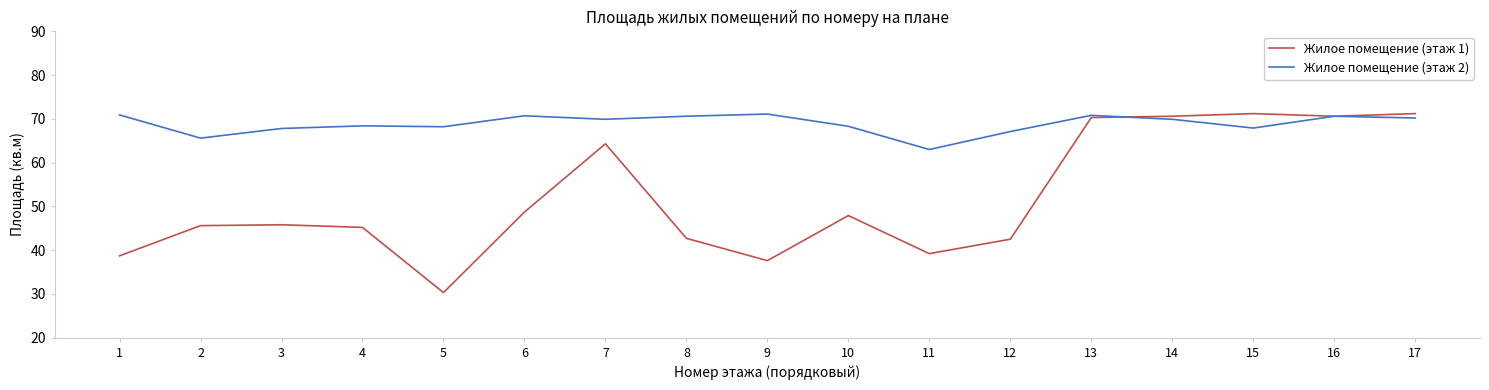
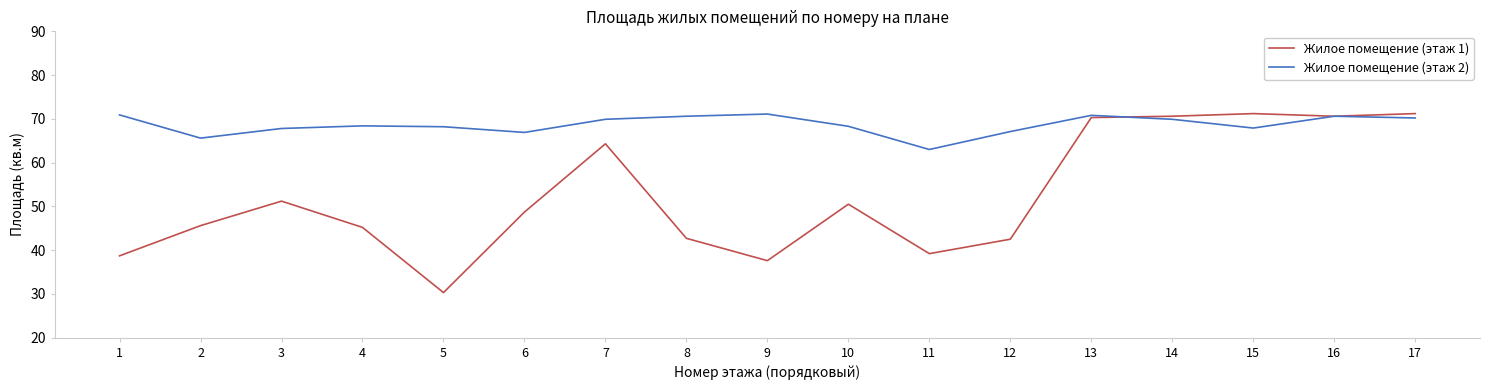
  {
    "Жилое помещение (этаж 1)": {
      "1": 39,
      "2": 46,
-     "3": 46,
+     "3": 51,
      "4": 45,
      "5": 30,
      "6": 49,
      "7": 64,
      "8": 43,
      "9": 38,
-     "10": 48,
+     "10": 51,
      "11": 39,
      "12": 43,
      "14": 71,
      "15": 71,
      "17": 71
    },
    "Жилое помещение (этаж 2)": {
      "1": 71,
      "2": 66,
      "3": 68,
      "4": 68,
      "5": 68,
-     "6": 71,
+     "6": 67,
      "7": 70,
      "8": 71,
      "9": 71,
      "10": 68,
      "11": 63,
      "12": 67,
      "14": 70,
      "15": 68,
      "17": 70
    }
  }
